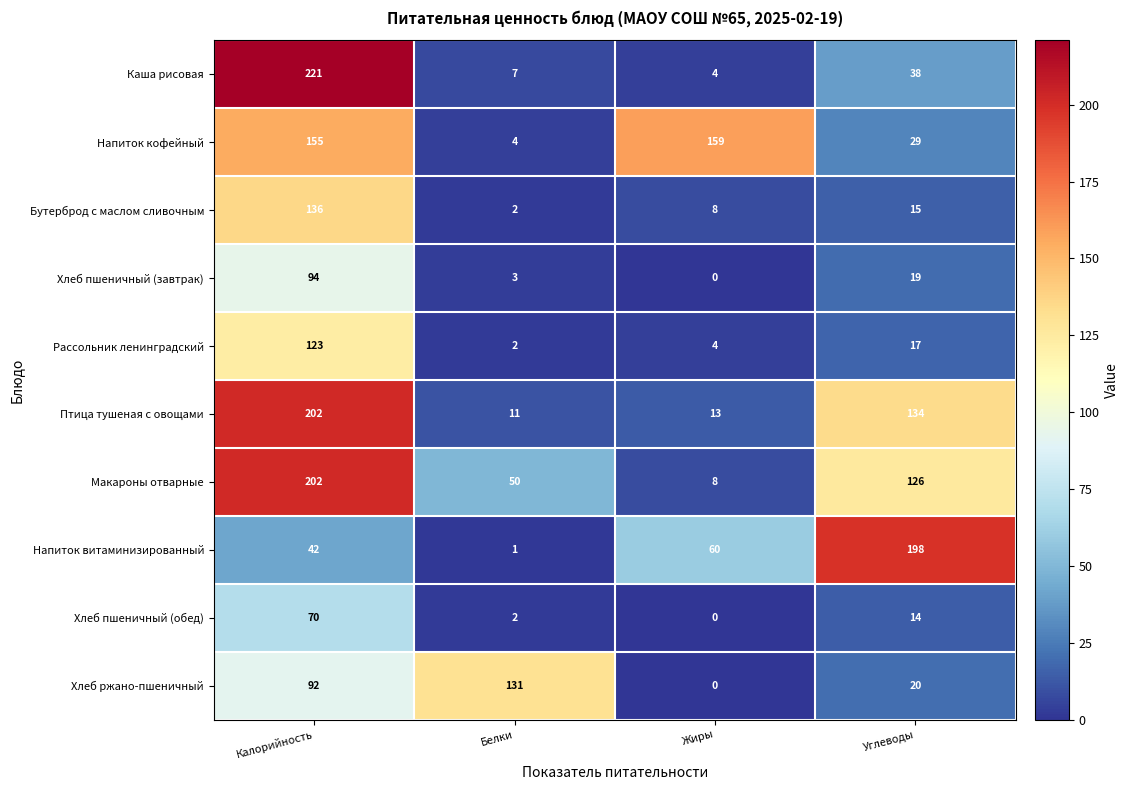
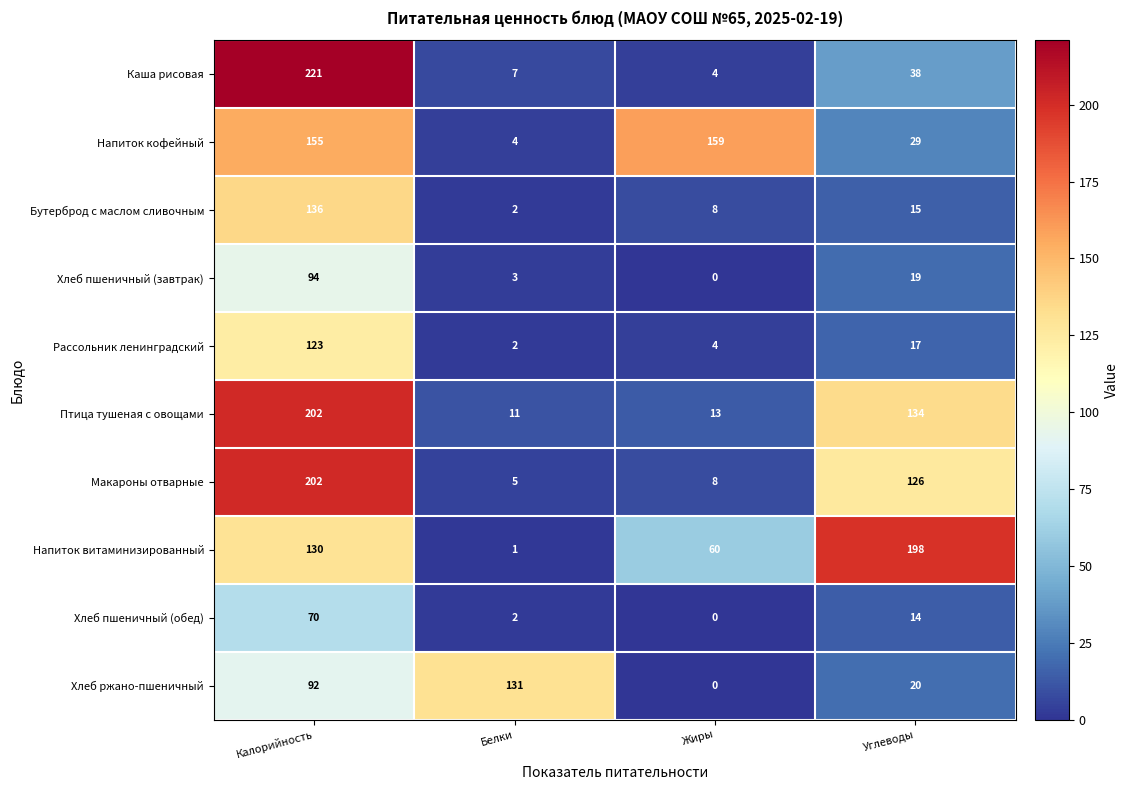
  {
    "Каша рисовая": {
      "Калорийность": 221,
      "Белки": 7,
      "Жиры": 4,
      "Углеводы": 38
    },
    "Напиток кофейный": {
      "Калорийность": 155,
      "Белки": 4,
      "Жиры": 159,
      "Углеводы": 29
    },
    "Бутерброд с маслом сливочным": {
      "Калорийность": 136,
      "Белки": 2,
      "Жиры": 8,
      "Углеводы": 15
    },
    "Хлеб пшеничный (завтрак)": {
      "Калорийность": 94,
      "Белки": 3,
      "Жиры": 0,
      "Углеводы": 19
    },
    "Рассольник ленинградский": {
      "Калорийность": 123,
      "Белки": 2,
      "Жиры": 4,
      "Углеводы": 17
    },
    "Птица тушеная с овощами": {
      "Калорийность": 202,
      "Белки": 11,
      "Жиры": 13,
      "Углеводы": 134
    },
    "Макароны отварные": {
      "Калорийность": 202,
-     "Белки": 50,
+     "Белки": 5,
      "Жиры": 8,
      "Углеводы": 126
    },
    "Напиток витаминизированный": {
-     "Калорийность": 42,
+     "Калорийность": 130,
      "Белки": 1,
      "Жиры": 60,
      "Углеводы": 198
    },
    "Хлеб пшеничный (обед)": {
      "Калорийность": 70,
      "Белки": 2,
      "Жиры": 0,
      "Углеводы": 14
    },
    "Хлеб ржано-пшеничный": {
      "Калорийность": 92,
      "Белки": 131,
      "Жиры": 0,
      "Углеводы": 20
    }
  }
